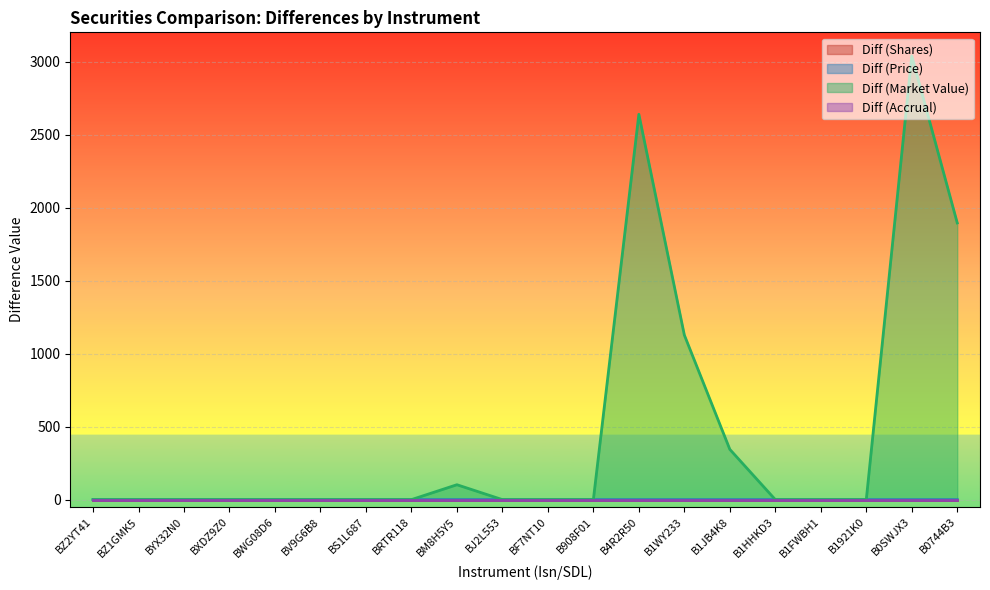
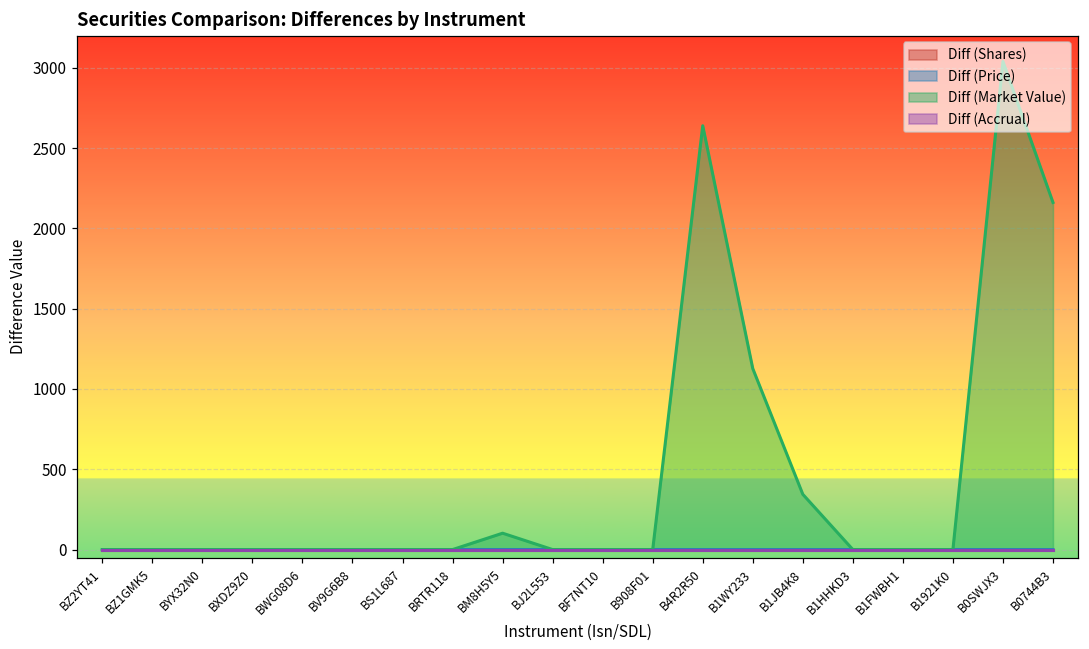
  {
    "Diff (Accrual)": {
      "BM8H5Y5": 0,
      "B4R2R50": 0,
      "B1WY233": 0,
      "B1JB4K8": 0,
      "B0SWJX3": 0,
      "B0744B3": 0
    },
    "Diff (Market Value)": {
      "BM8H5Y5": 100,
      "B4R2R50": 2640,
      "B1WY233": 1130,
      "B1JB4K8": 340,
-     "B0744B3": 1890
+     "B0744B3": 2160
    }
  }
